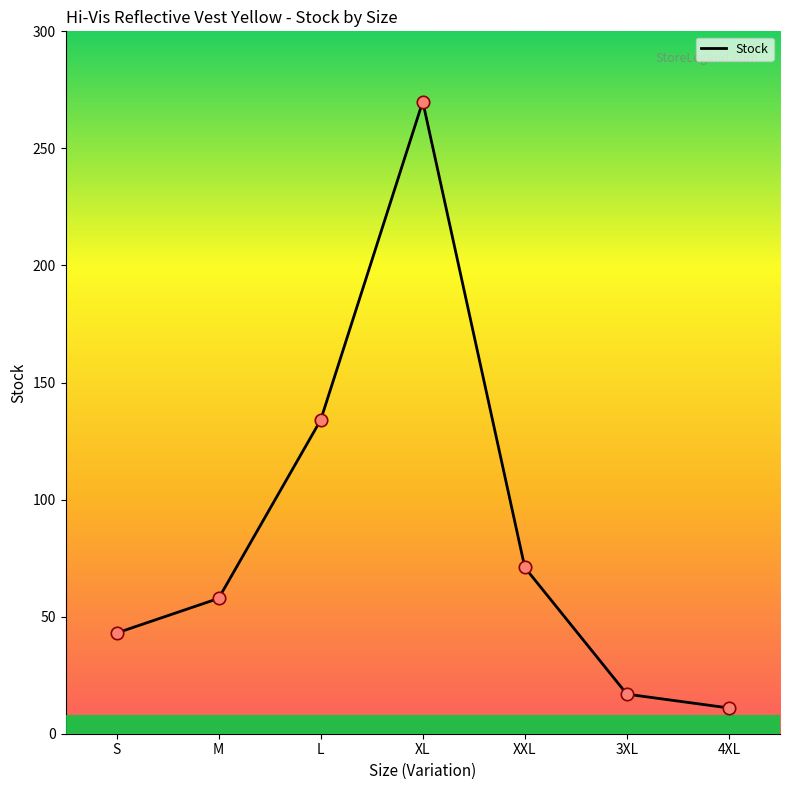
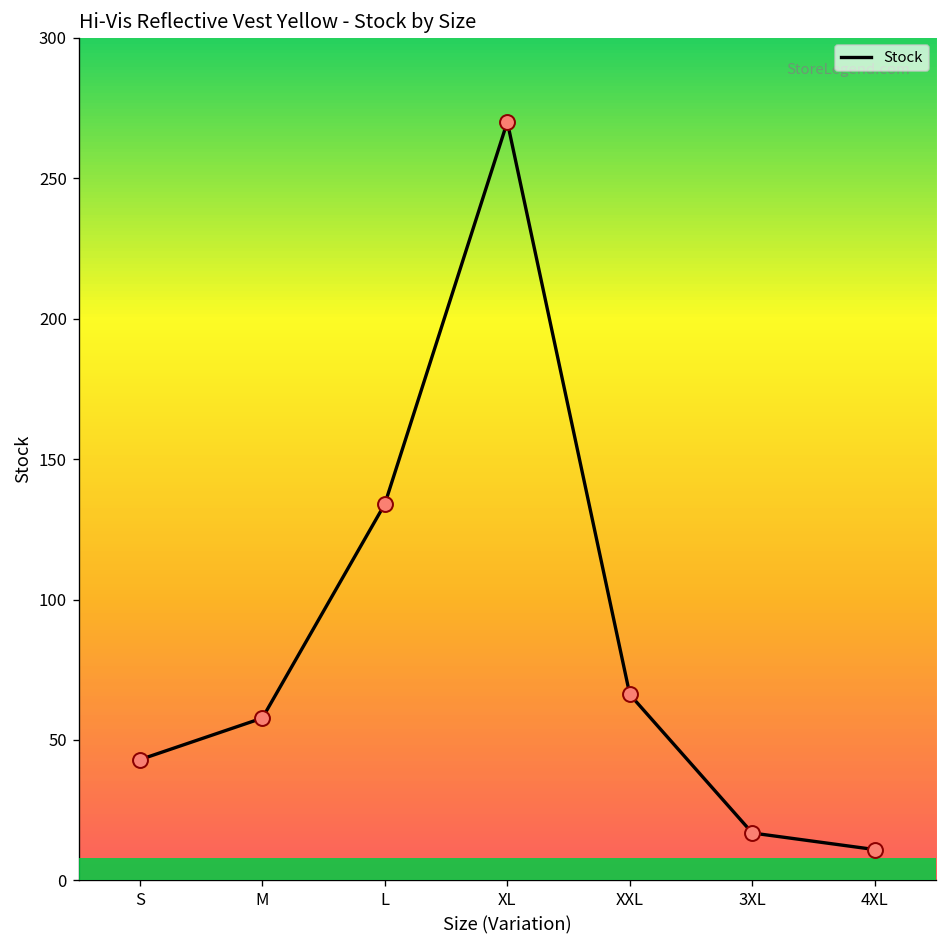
  {
    "S": 43,
    "M": 58,
    "L": 134,
    "XL": 270,
-   "XXL": 71,
+   "XXL": 66,
    "3XL": 17,
    "4XL": 11
  }
